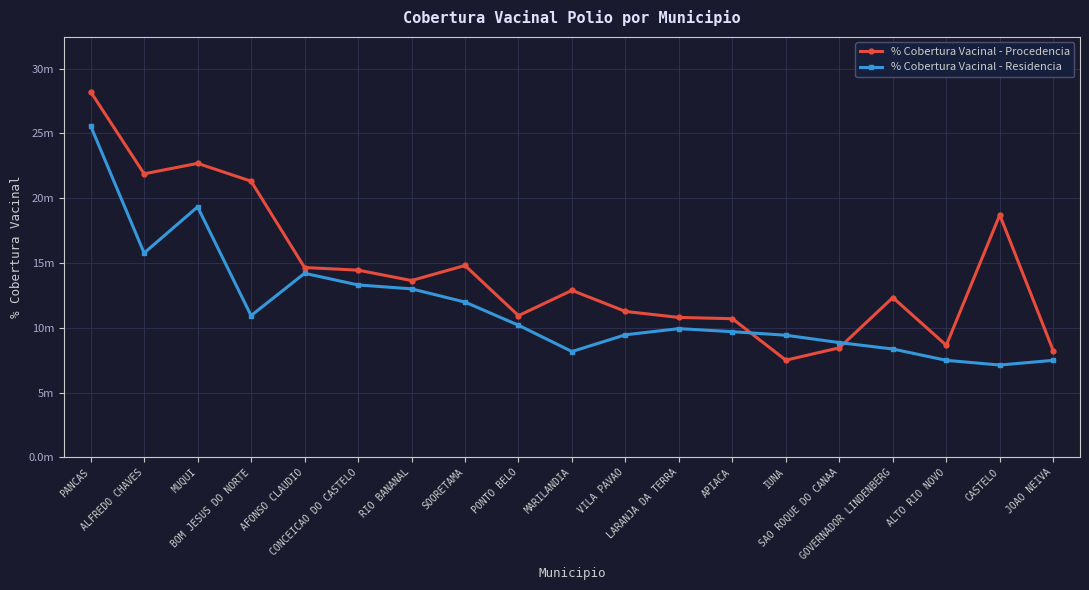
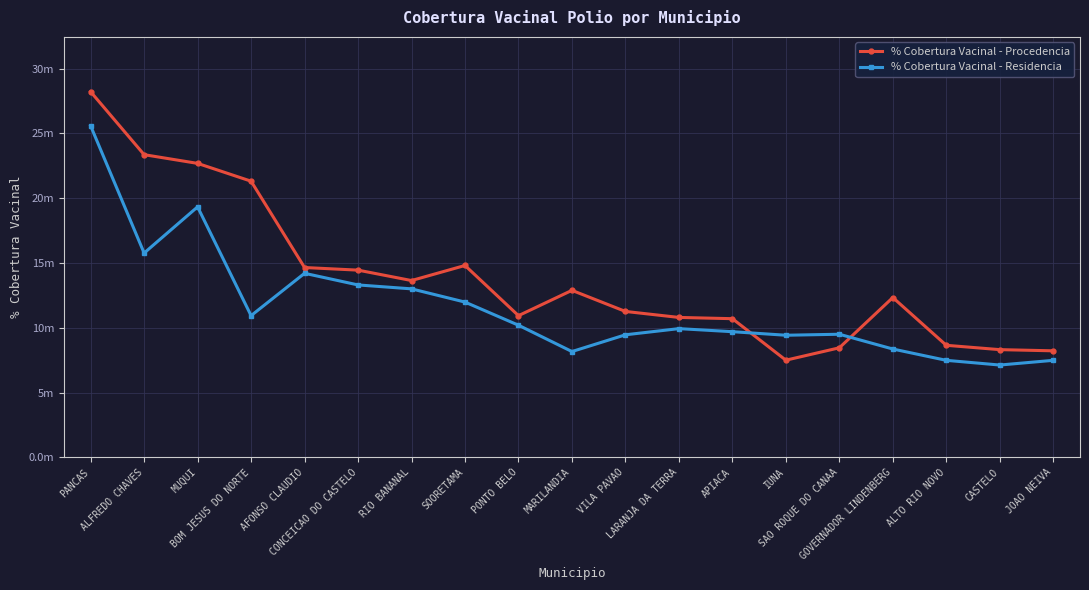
  {
    "% Cobertura Vacinal - Procedencia": {
      "PANCAS": "28.2m",
-     "ALFREDO CHAVES": "21.9m",
+     "ALFREDO CHAVES": "23.4m",
      "MUQUI": "22.7m",
      "BOM JESUS DO NORTE": "21.3m",
      "AFONSO CLAUDIO": "14.6m",
      "CONCEICAO DO CASTELO": "14.4m",
      "RIO BANANAL": "13.6m",
      "SOORETAMA": "14.8m",
      "PONTO BELO": "10.9m",
      "MARILANDIA": "12.9m",
      "VILA PAVAO": "11.3m",
      "LARANJA DA TERRA": "10.8m",
      "APIACA": "10.7m",
      "IUNA": "7.5m",
      "SAO ROQUE DO CANAA": "8.5m",
      "GOVERNADOR LINDENBERG": "12.3m",
      "ALTO RIO NOVO": "8.6m",
-     "CASTELO": "18.7m",
+     "CASTELO": "8.3m",
      "JOAO NEIVA": "8.2m"
    },
    "% Cobertura Vacinal - Residencia": {
      "PANCAS": "25.6m",
      "ALFREDO CHAVES": "15.8m",
      "MUQUI": "19.3m",
      "BOM JESUS DO NORTE": "10.9m",
      "AFONSO CLAUDIO": "14.2m",
      "CONCEICAO DO CASTELO": "13.3m",
      "RIO BANANAL": "13.0m",
      "SOORETAMA": "12.0m",
      "PONTO BELO": "10.2m",
      "MARILANDIA": "8.2m",
      "VILA PAVAO": "9.5m",
      "LARANJA DA TERRA": "9.9m",
      "APIACA": "9.7m",
      "IUNA": "9.4m",
-     "SAO ROQUE DO CANAA": "8.9m",
+     "SAO ROQUE DO CANAA": "9.5m",
      "GOVERNADOR LINDENBERG": "8.4m",
      "ALTO RIO NOVO": "7.5m",
      "CASTELO": "7.1m",
      "JOAO NEIVA": "7.5m"
    }
  }
